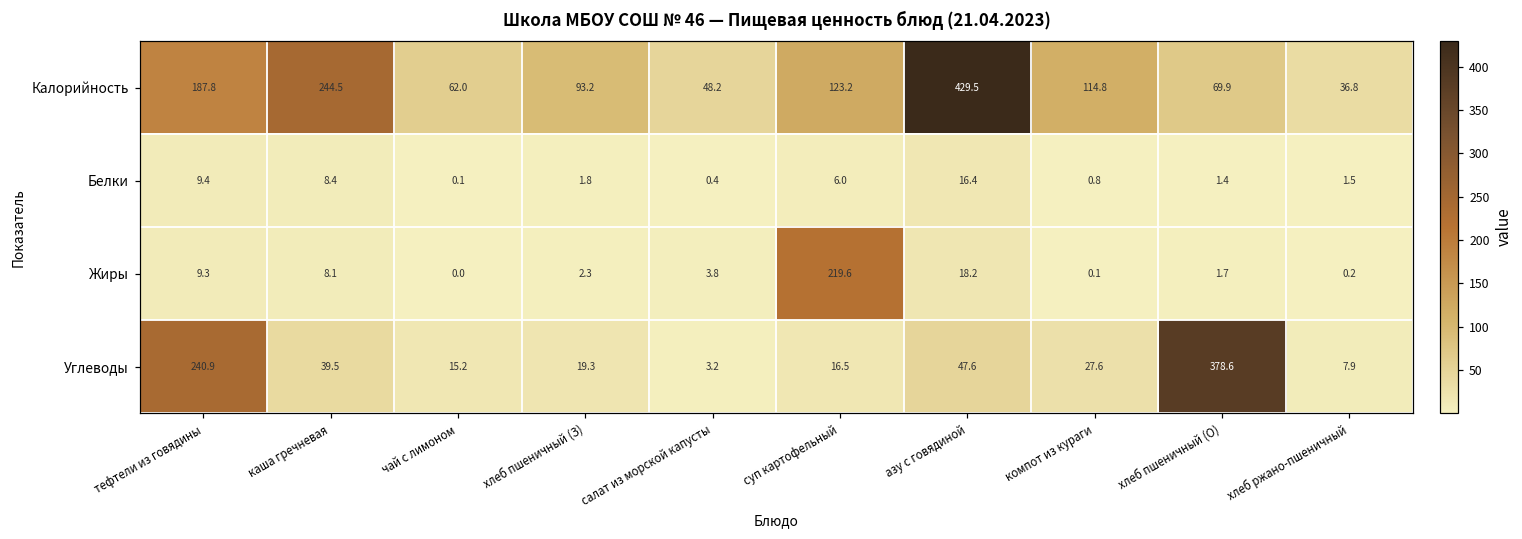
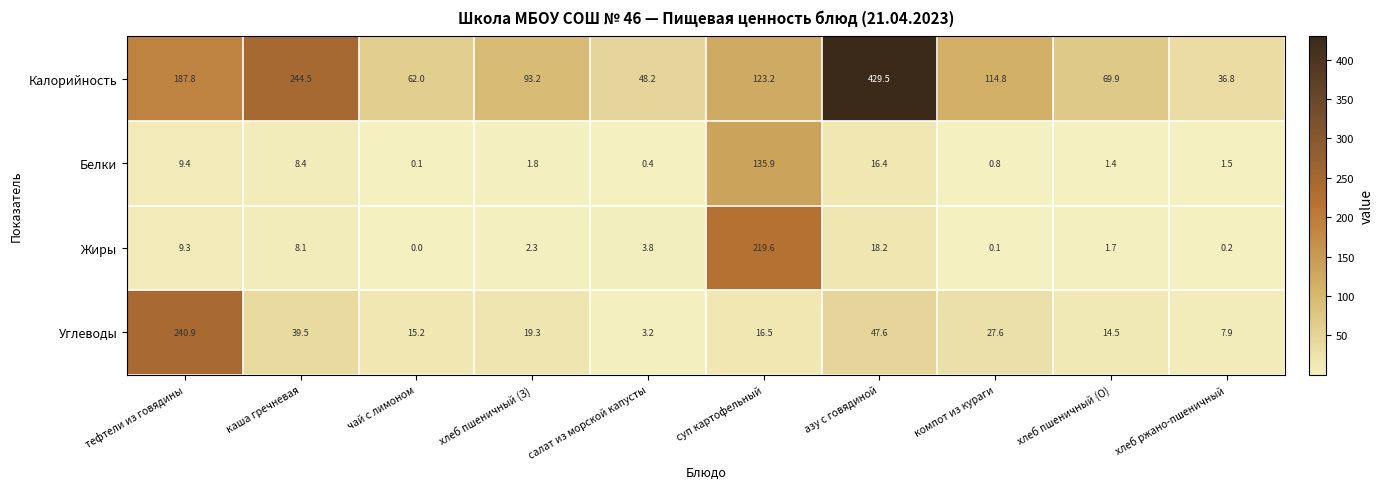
  {
    "Калорийность": {
      "тефтели из говядины": 187.8,
      "каша гречневая": 244.5,
      "чай с лимоном": 62.0,
      "хлеб пшеничный (З)": 93.2,
      "салат из морской капусты": 48.2,
      "суп картофельный": 123.2,
      "азу с говядиной": 429.5,
      "компот из кураги": 114.8,
      "хлеб пшеничный (О)": 69.9,
      "хлеб ржано-пшеничный": 36.8
    },
    "Белки": {
      "тефтели из говядины": 9.4,
      "каша гречневая": 8.4,
      "чай с лимоном": 0.1,
      "хлеб пшеничный (З)": 1.8,
      "салат из морской капусты": 0.4,
-     "суп картофельный": 6.0,
+     "суп картофельный": 135.9,
      "азу с говядиной": 16.4,
      "компот из кураги": 0.8,
      "хлеб пшеничный (О)": 1.4,
      "хлеб ржано-пшеничный": 1.5
    },
    "Жиры": {
      "тефтели из говядины": 9.3,
      "каша гречневая": 8.1,
      "чай с лимоном": 0.0,
      "хлеб пшеничный (З)": 2.3,
      "салат из морской капусты": 3.8,
      "суп картофельный": 219.6,
      "азу с говядиной": 18.2,
      "компот из кураги": 0.1,
      "хлеб пшеничный (О)": 1.7,
      "хлеб ржано-пшеничный": 0.2
    },
    "Углеводы": {
      "тефтели из говядины": 240.9,
      "каша гречневая": 39.5,
      "чай с лимоном": 15.2,
      "хлеб пшеничный (З)": 19.3,
      "салат из морской капусты": 3.2,
      "суп картофельный": 16.5,
      "азу с говядиной": 47.6,
      "компот из кураги": 27.6,
-     "хлеб пшеничный (О)": 378.6,
+     "хлеб пшеничный (О)": 14.5,
      "хлеб ржано-пшеничный": 7.9
    }
  }
